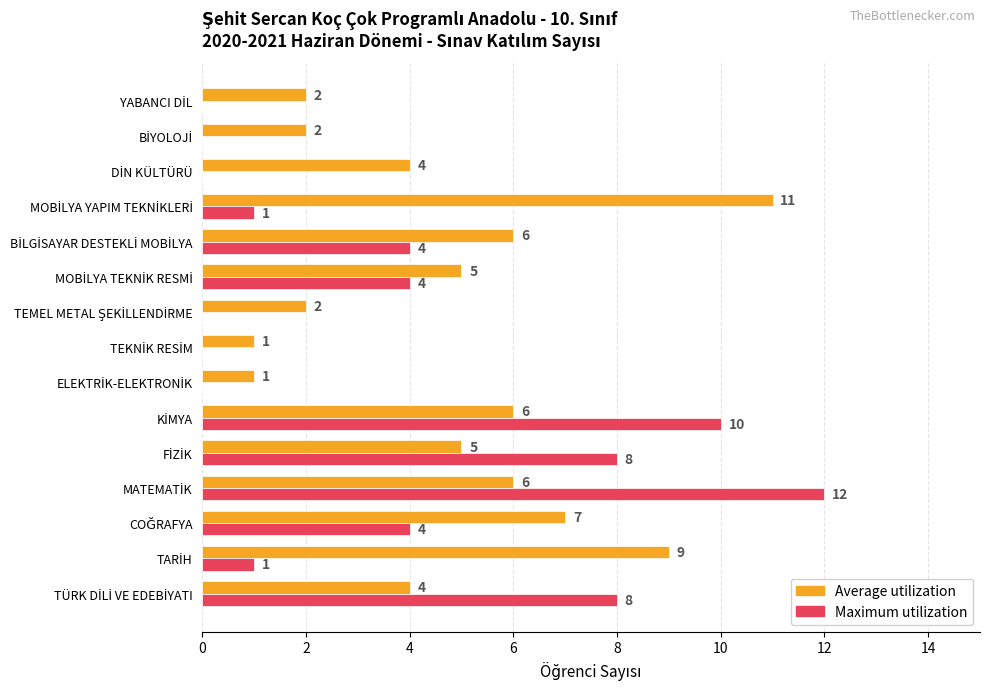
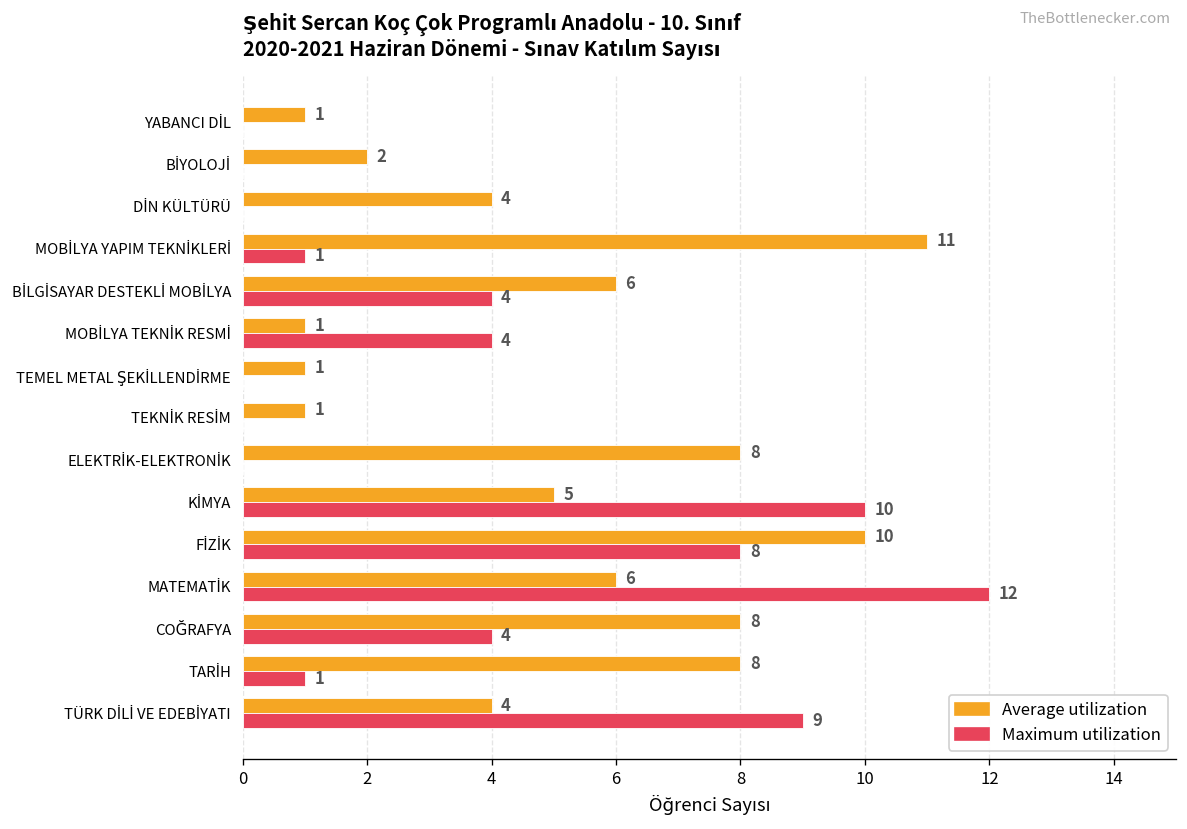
  {
    "Average utilization": {
-     "YABANCI DİL": 2,
+     "YABANCI DİL": 1,
      "BİYOLOJİ": 2,
      "DİN KÜLTÜRÜ": 4,
      "MOBİLYA YAPIM TEKNİKLERİ": 11,
      "BİLGİSAYAR DESTEKLİ MOBİLYA": 6,
-     "MOBİLYA TEKNİK RESMİ": 5,
-     "TEMEL METAL ŞEKİLLENDİRME": 2,
+     "MOBİLYA TEKNİK RESMİ": 1,
+     "TEMEL METAL ŞEKİLLENDİRME": 1,
      "TEKNİK RESİM": 1,
-     "ELEKTRİK-ELEKTRONİK": 1,
-     "KİMYA": 6,
-     "FİZİK": 5,
+     "ELEKTRİK-ELEKTRONİK": 8,
+     "KİMYA": 5,
+     "FİZİK": 10,
      "MATEMATİK": 6,
-     "COĞRAFYA": 7,
-     "TARİH": 9,
+     "COĞRAFYA": 8,
+     "TARİH": 8,
      "TÜRK DİLİ VE EDEBİYATI": 4
    },
    "Maximum utilization": {
      "MOBİLYA YAPIM TEKNİKLERİ": 1,
      "BİLGİSAYAR DESTEKLİ MOBİLYA": 4,
      "MOBİLYA TEKNİK RESMİ": 4,
      "KİMYA": 10,
      "FİZİK": 8,
      "MATEMATİK": 12,
      "COĞRAFYA": 4,
      "TARİH": 1,
-     "TÜRK DİLİ VE EDEBİYATI": 8
+     "TÜRK DİLİ VE EDEBİYATI": 9
    }
  }
